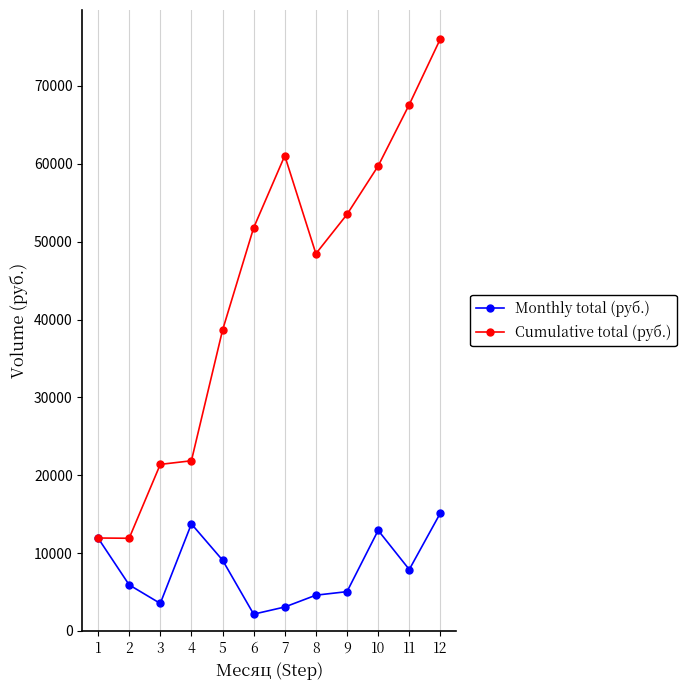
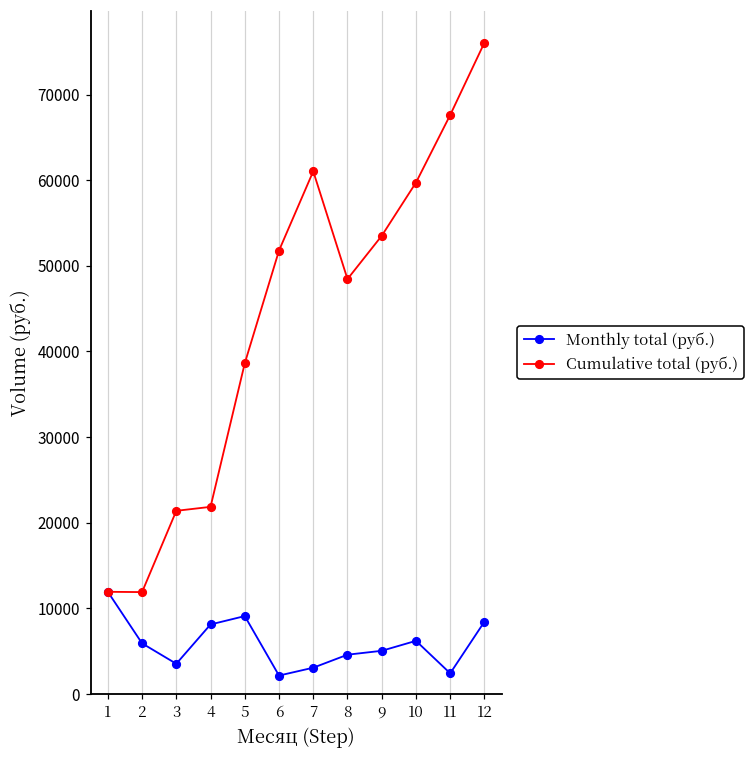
  {
    "Monthly total (руб.)": {
      "2": 6000,
      "3": 4000,
-     "4": 14000,
+     "4": 8000,
      "5": 9000,
      "6": 2000,
      "7": 3000,
      "8": 5000,
      "9": 5000,
-     "10": 13000,
-     "11": 8000,
-     "12": 15000
+     "10": 6000,
+     "11": 2000,
+     "12": 8000
    },
    "Cumulative total (руб.)": {
      "2": 12000,
      "3": 21000,
      "4": 22000,
      "5": 39000,
      "6": 52000,
      "7": 61000,
      "8": 48000,
      "9": 54000,
      "10": 60000,
      "11": 68000,
      "12": 76000
    }
  }
